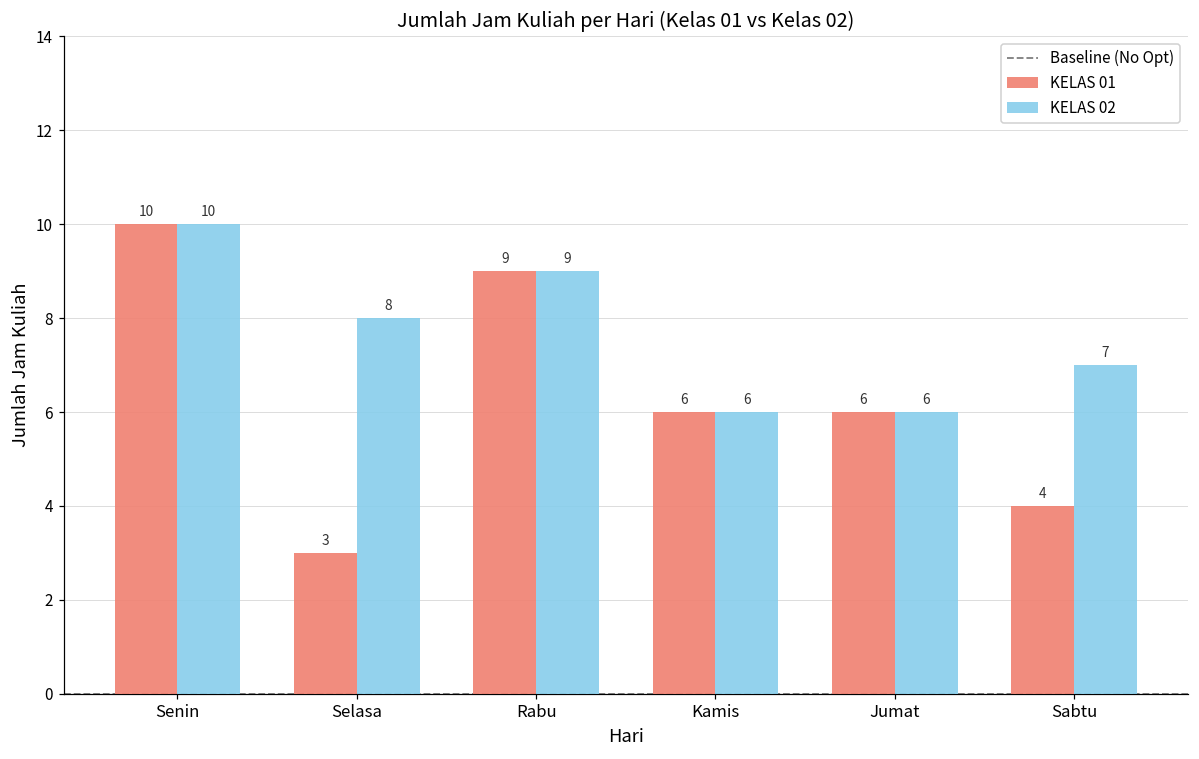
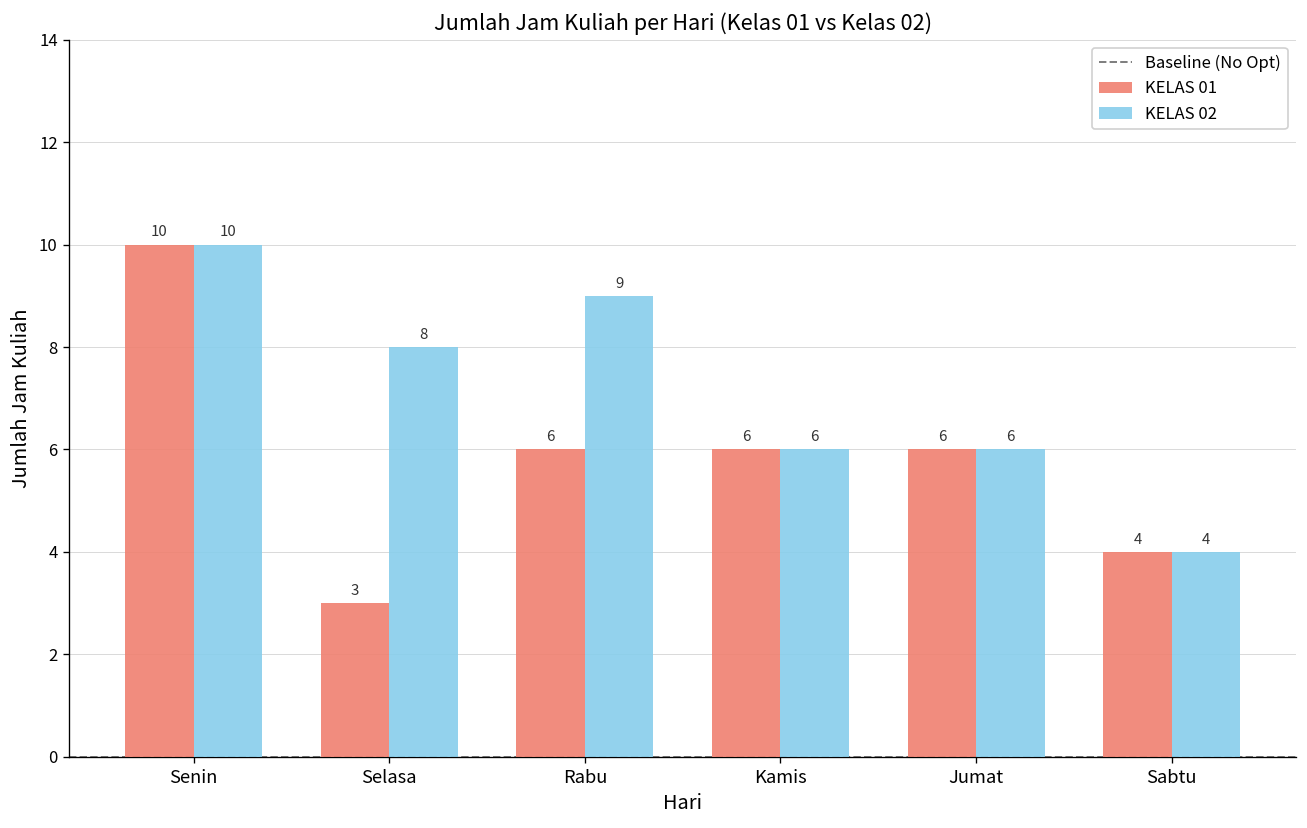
  {
    "KELAS 01": {
      "Senin": 10,
      "Selasa": 3,
-     "Rabu": 9,
+     "Rabu": 6,
      "Kamis": 6,
      "Jumat": 6,
      "Sabtu": 4
    },
    "KELAS 02": {
      "Senin": 10,
      "Selasa": 8,
      "Rabu": 9,
      "Kamis": 6,
      "Jumat": 6,
-     "Sabtu": 7
+     "Sabtu": 4
    }
  }
